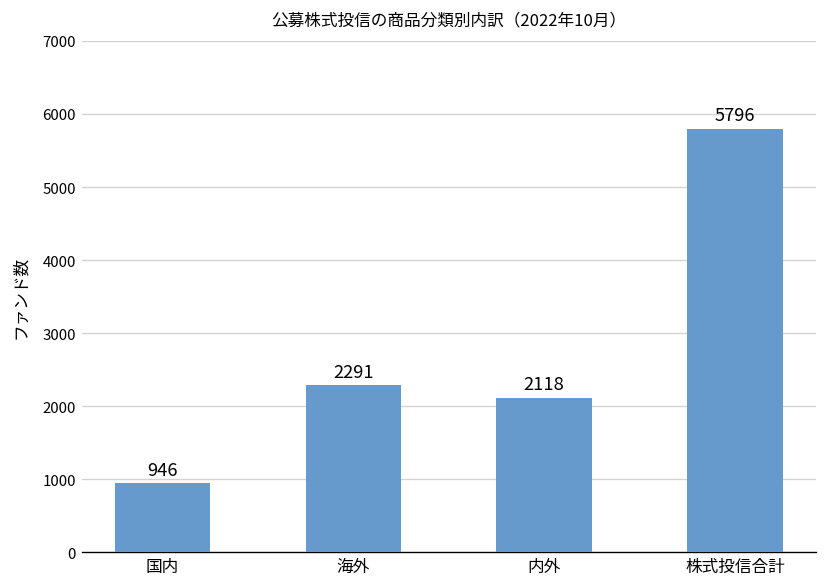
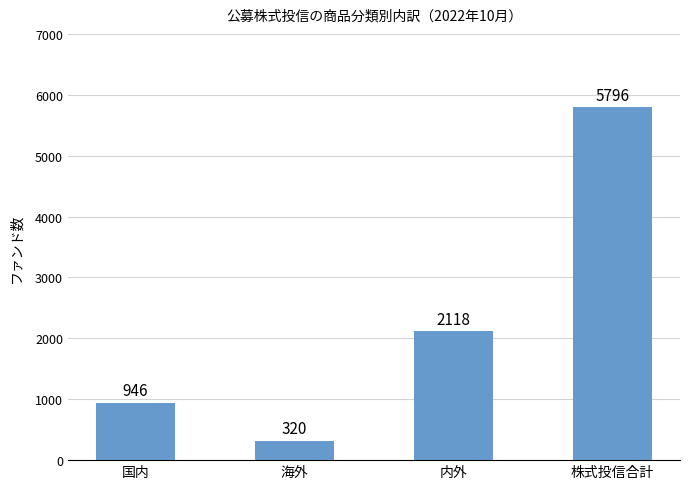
  {
    "国内": 946,
-   "海外": 2291,
+   "海外": 320,
    "内外": 2118,
    "株式投信合計": 5796
  }
